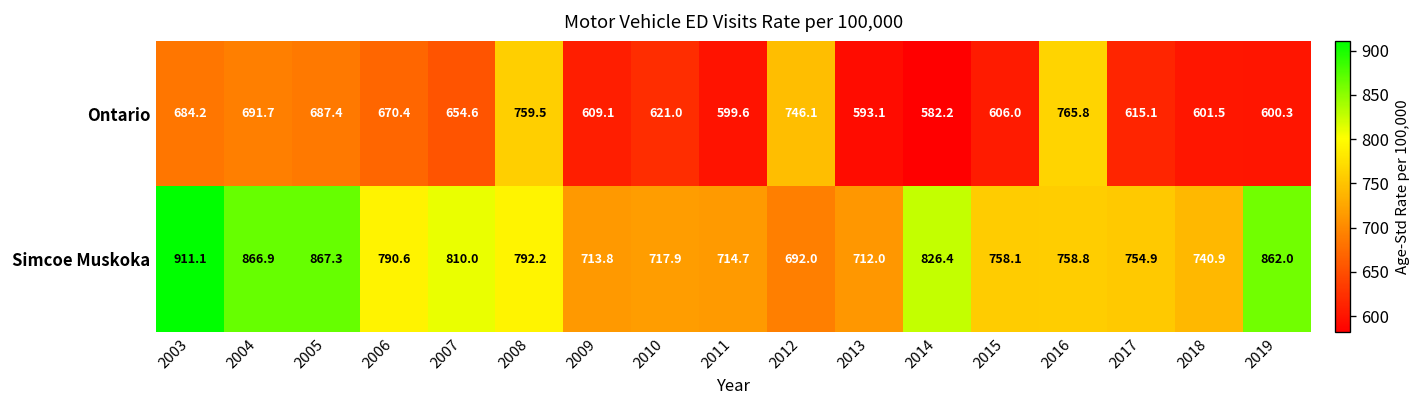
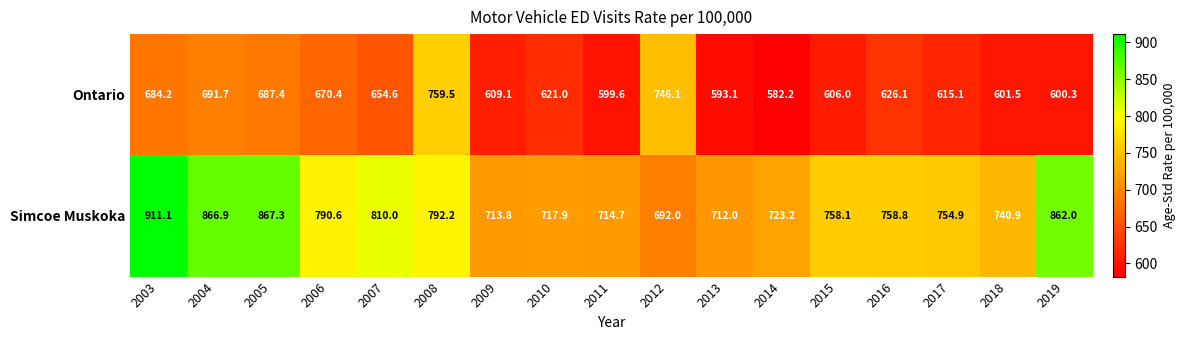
  {
    "Ontario": {
      "2003": 684.2,
      "2004": 691.7,
      "2005": 687.4,
      "2006": 670.4,
      "2007": 654.6,
      "2008": 759.5,
      "2009": 609.1,
      "2010": 621.0,
      "2011": 599.6,
      "2012": 746.1,
      "2013": 593.1,
      "2014": 582.2,
      "2015": 606.0,
-     "2016": 765.8,
+     "2016": 626.1,
      "2017": 615.1,
      "2018": 601.5,
      "2019": 600.3
    },
    "Simcoe Muskoka": {
      "2003": 911.1,
      "2004": 866.9,
      "2005": 867.3,
      "2006": 790.6,
      "2007": 810.0,
      "2008": 792.2,
      "2009": 713.8,
      "2010": 717.9,
      "2011": 714.7,
      "2012": 692.0,
      "2013": 712.0,
-     "2014": 826.4,
+     "2014": 723.2,
      "2015": 758.1,
      "2016": 758.8,
      "2017": 754.9,
      "2018": 740.9,
      "2019": 862.0
    }
  }
